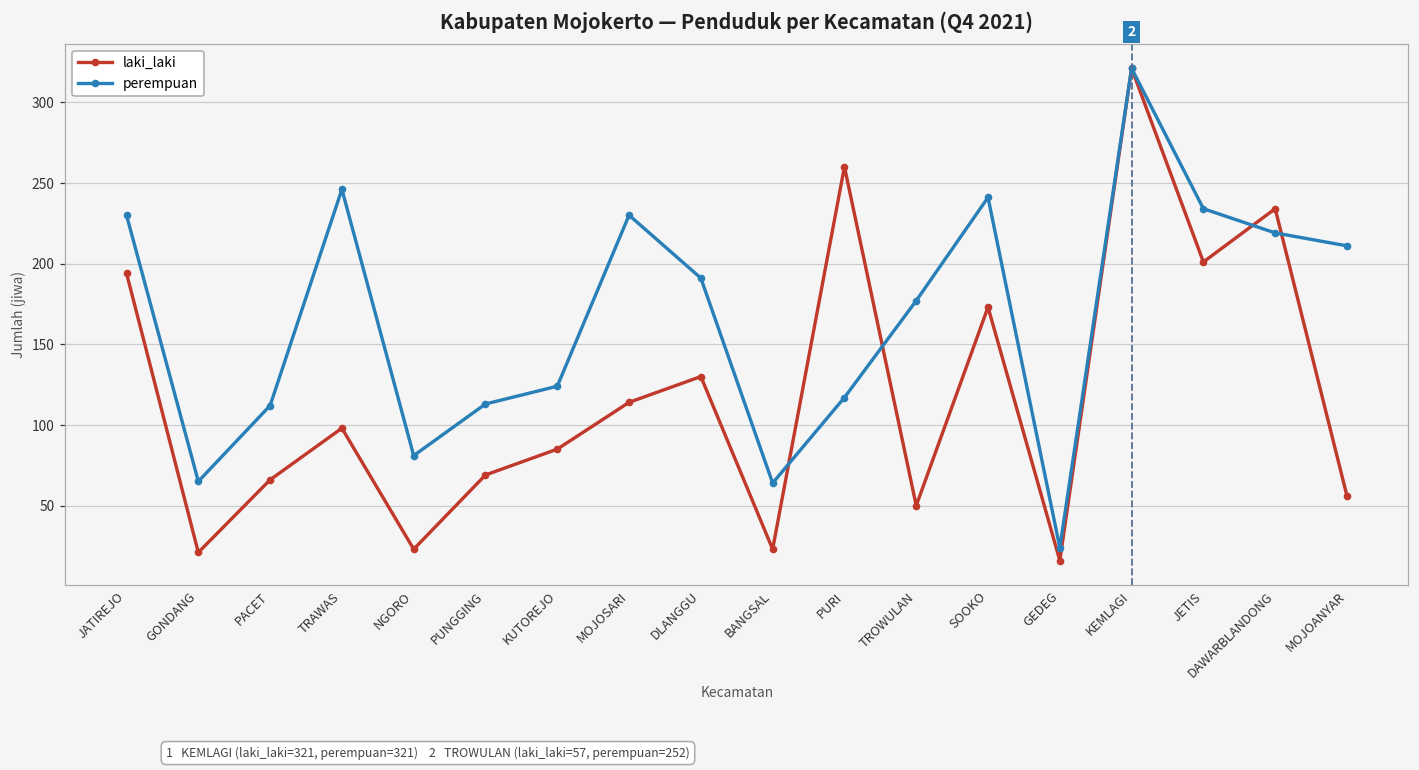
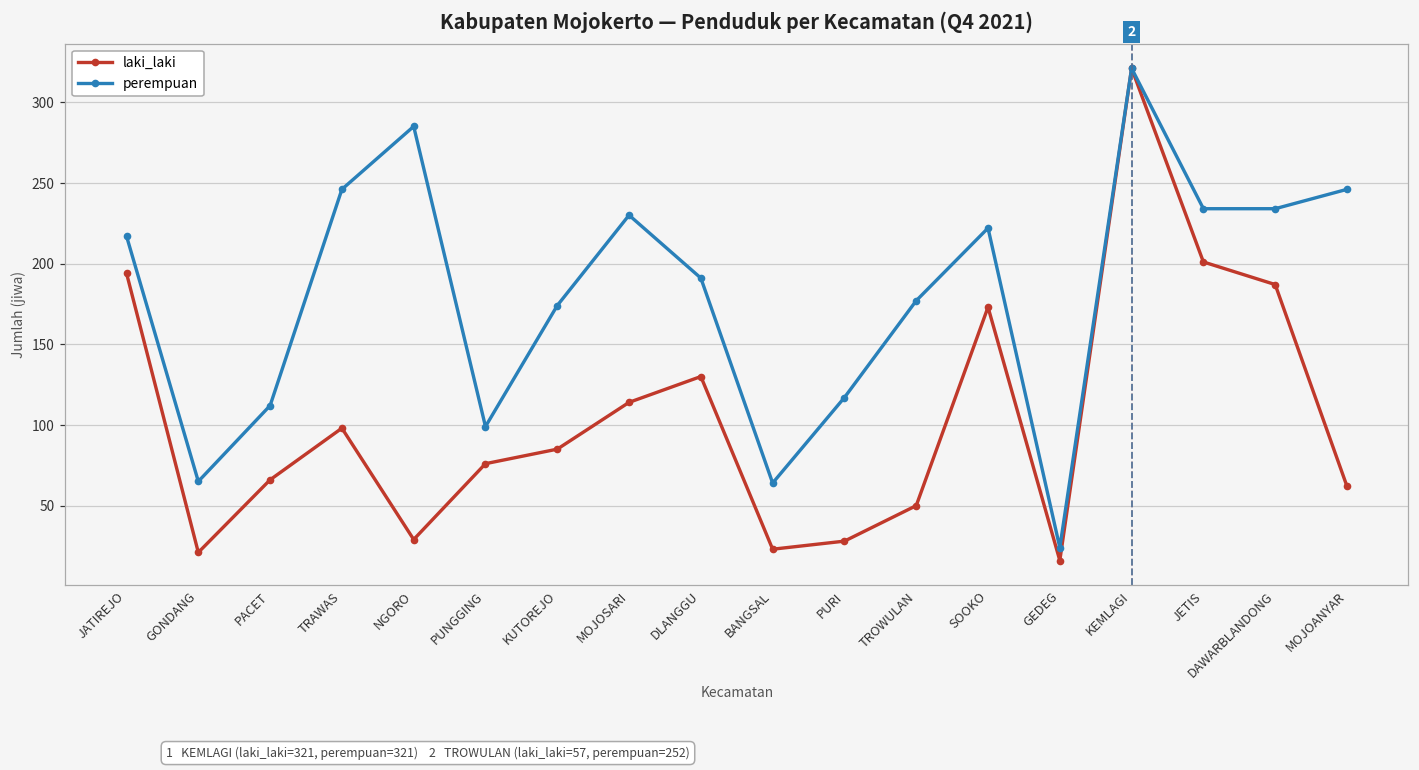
  {
    "laki_laki": {
      "JATIREJO": 194,
      "GONDANG": 21,
      "PACET": 66,
      "TRAWAS": 98,
-     "NGORO": 23,
-     "PUNGGING": 69,
+     "NGORO": 29,
+     "PUNGGING": 76,
      "KUTOREJO": 85,
      "MOJOSARI": 114,
      "DLANGGU": 130,
      "BANGSAL": 23,
-     "PURI": 260,
+     "PURI": 28,
      "TROWULAN": 50,
      "SOOKO": 173,
      "GEDEG": 16,
      "JETIS": 201,
-     "DAWARBLANDONG": 234,
-     "MOJOANYAR": 56
+     "DAWARBLANDONG": 187,
+     "MOJOANYAR": 62
    },
    "perempuan": {
-     "JATIREJO": 230,
+     "JATIREJO": 217,
      "GONDANG": 65,
      "PACET": 112,
      "TRAWAS": 246,
-     "NGORO": 81,
-     "PUNGGING": 113,
-     "KUTOREJO": 124,
+     "NGORO": 285,
+     "PUNGGING": 99,
+     "KUTOREJO": 174,
      "MOJOSARI": 230,
      "DLANGGU": 191,
      "BANGSAL": 64,
      "PURI": 117,
      "TROWULAN": 177,
-     "SOOKO": 241,
+     "SOOKO": 222,
      "GEDEG": 24,
      "JETIS": 234,
-     "DAWARBLANDONG": 219,
-     "MOJOANYAR": 211
+     "DAWARBLANDONG": 234,
+     "MOJOANYAR": 246
    }
  }
